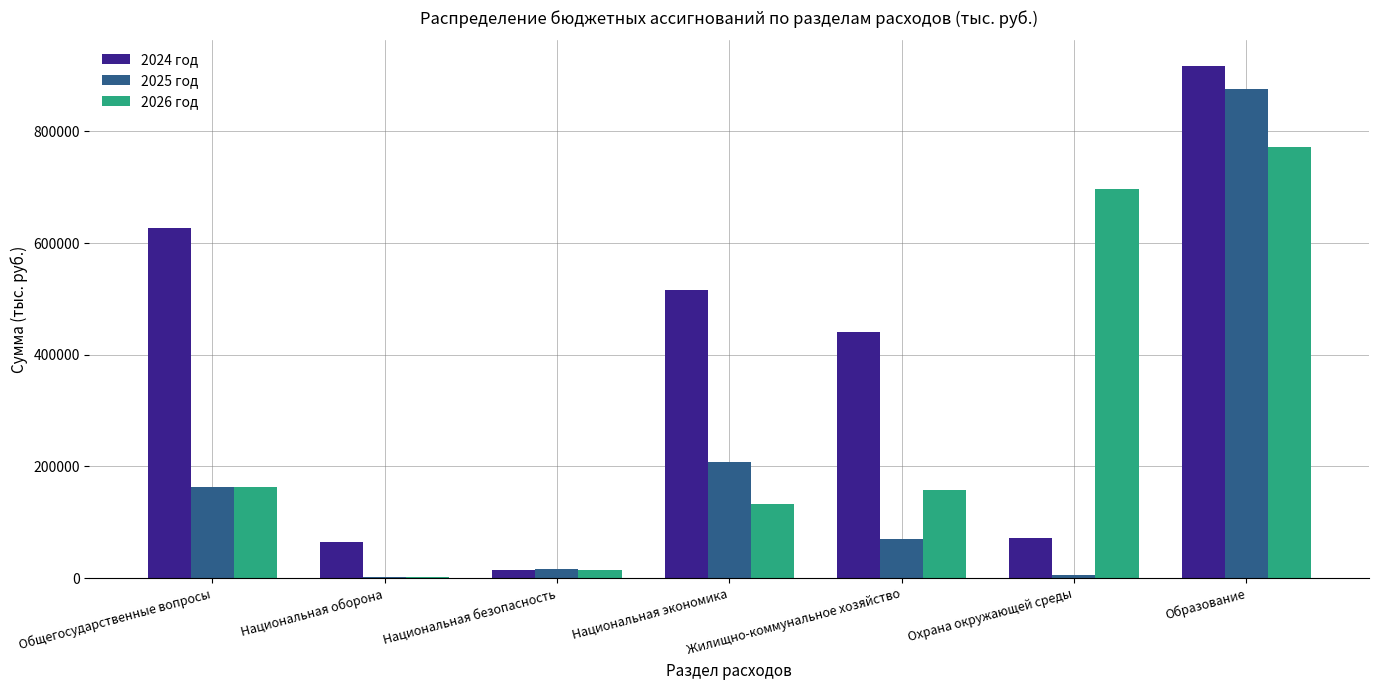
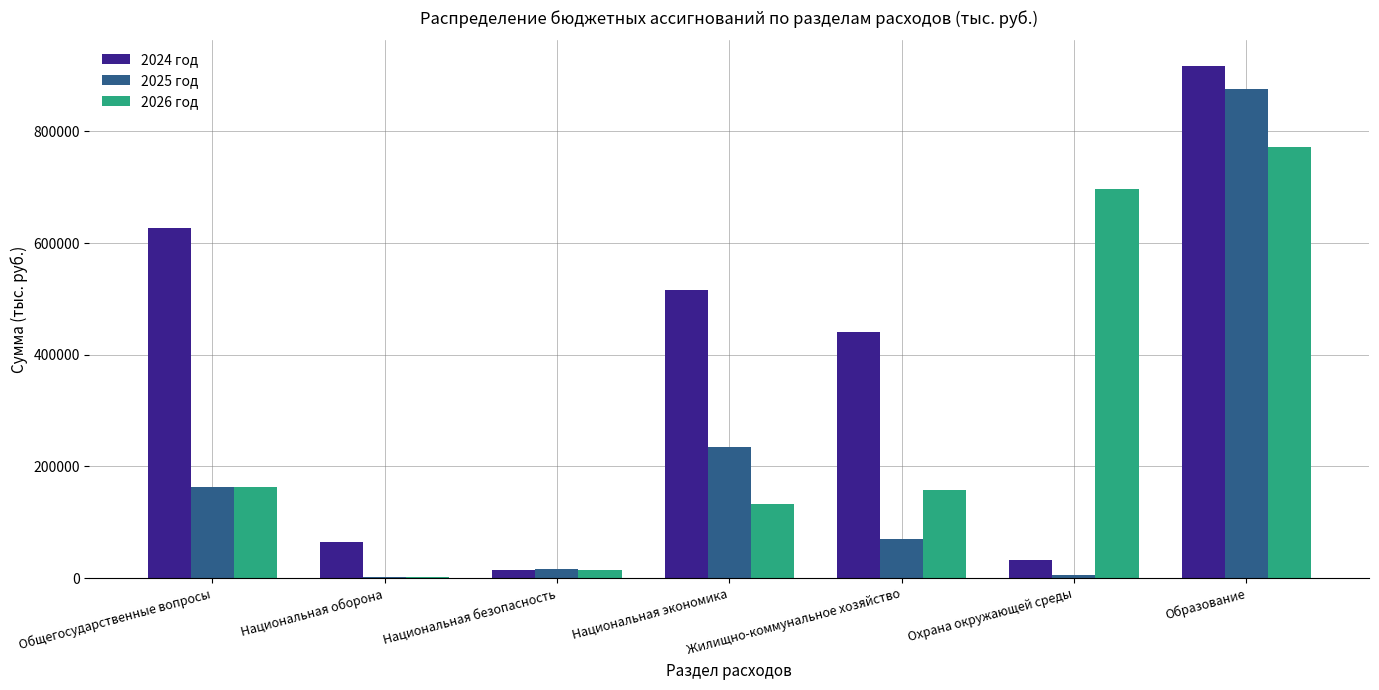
  {
    "2024 год": {
      "Общегосударственные вопросы": 630000,
      "Национальная оборона": 60000,
      "Национальная безопасность": 20000,
      "Национальная экономика": 520000,
      "Жилищно-коммунальное хозяйство": 440000,
-     "Охрана окружающей среды": 70000,
+     "Охрана окружающей среды": 30000,
      "Образование": 920000
    },
    "2025 год": {
      "Общегосударственные вопросы": 160000,
      "Национальная безопасность": 20000,
-     "Национальная экономика": 210000,
+     "Национальная экономика": 240000,
      "Жилищно-коммунальное хозяйство": 70000,
      "Охрана окружающей среды": 10000,
      "Образование": 880000
    },
    "2026 год": {
      "Общегосударственные вопросы": 160000,
      "Национальная безопасность": 20000,
      "Национальная экономика": 130000,
      "Жилищно-коммунальное хозяйство": 160000,
      "Охрана окружающей среды": 700000,
      "Образование": 770000
    }
  }
